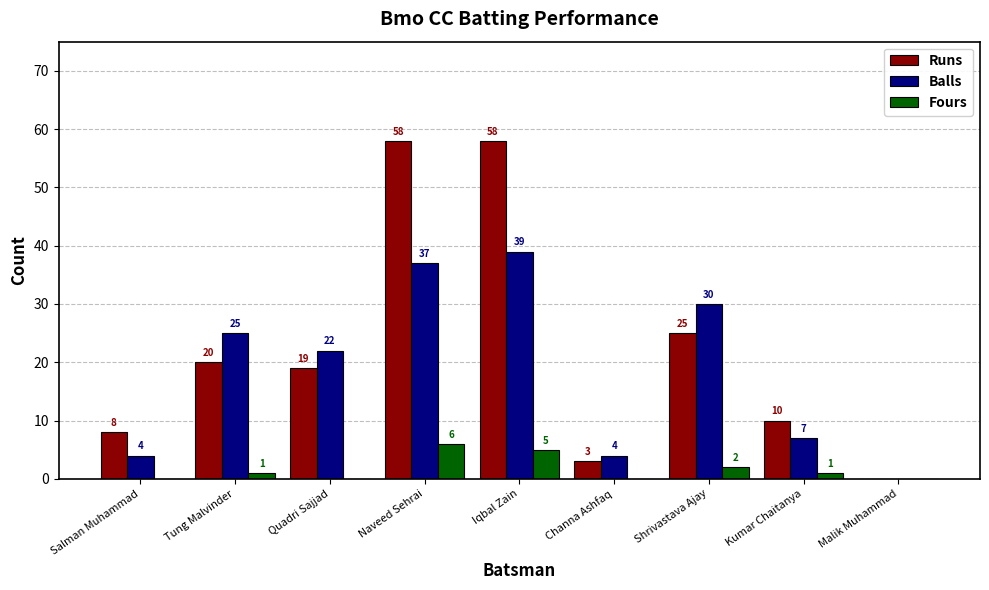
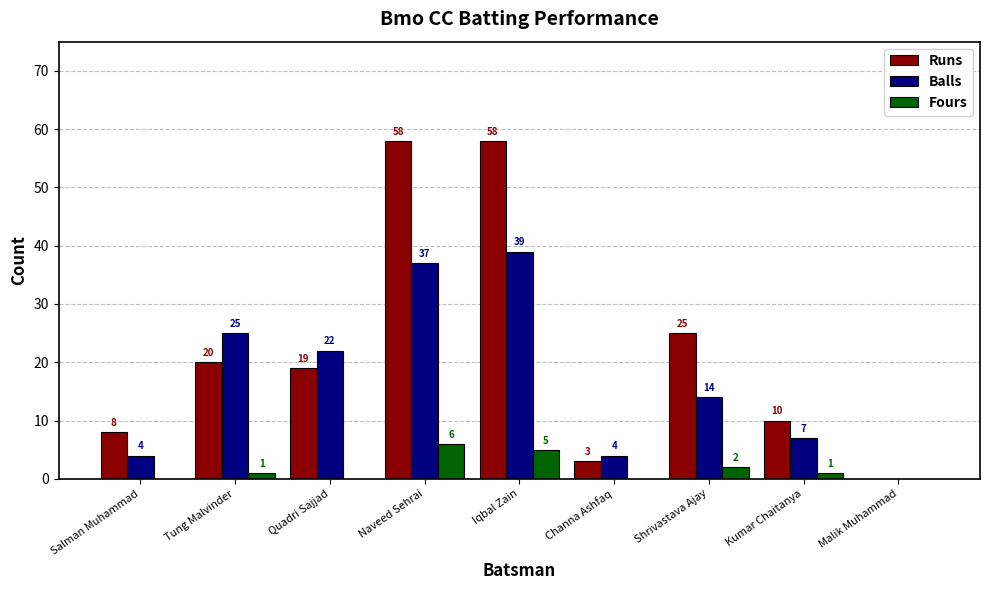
  {
    "Runs": {
      "Salman Muhammad": 8,
      "Tung Malvinder": 20,
      "Quadri Sajjad": 19,
      "Naveed Sehrai": 58,
      "Iqbal Zain": 58,
      "Channa Ashfaq": 3,
      "Shrivastava Ajay": 25,
      "Kumar Chaitanya": 10
    },
    "Balls": {
      "Salman Muhammad": 4,
      "Tung Malvinder": 25,
      "Quadri Sajjad": 22,
      "Naveed Sehrai": 37,
      "Iqbal Zain": 39,
      "Channa Ashfaq": 4,
-     "Shrivastava Ajay": 30,
+     "Shrivastava Ajay": 14,
      "Kumar Chaitanya": 7
    },
    "Fours": {
      "Tung Malvinder": 1,
      "Naveed Sehrai": 6,
      "Iqbal Zain": 5,
      "Shrivastava Ajay": 2,
      "Kumar Chaitanya": 1
    }
  }
